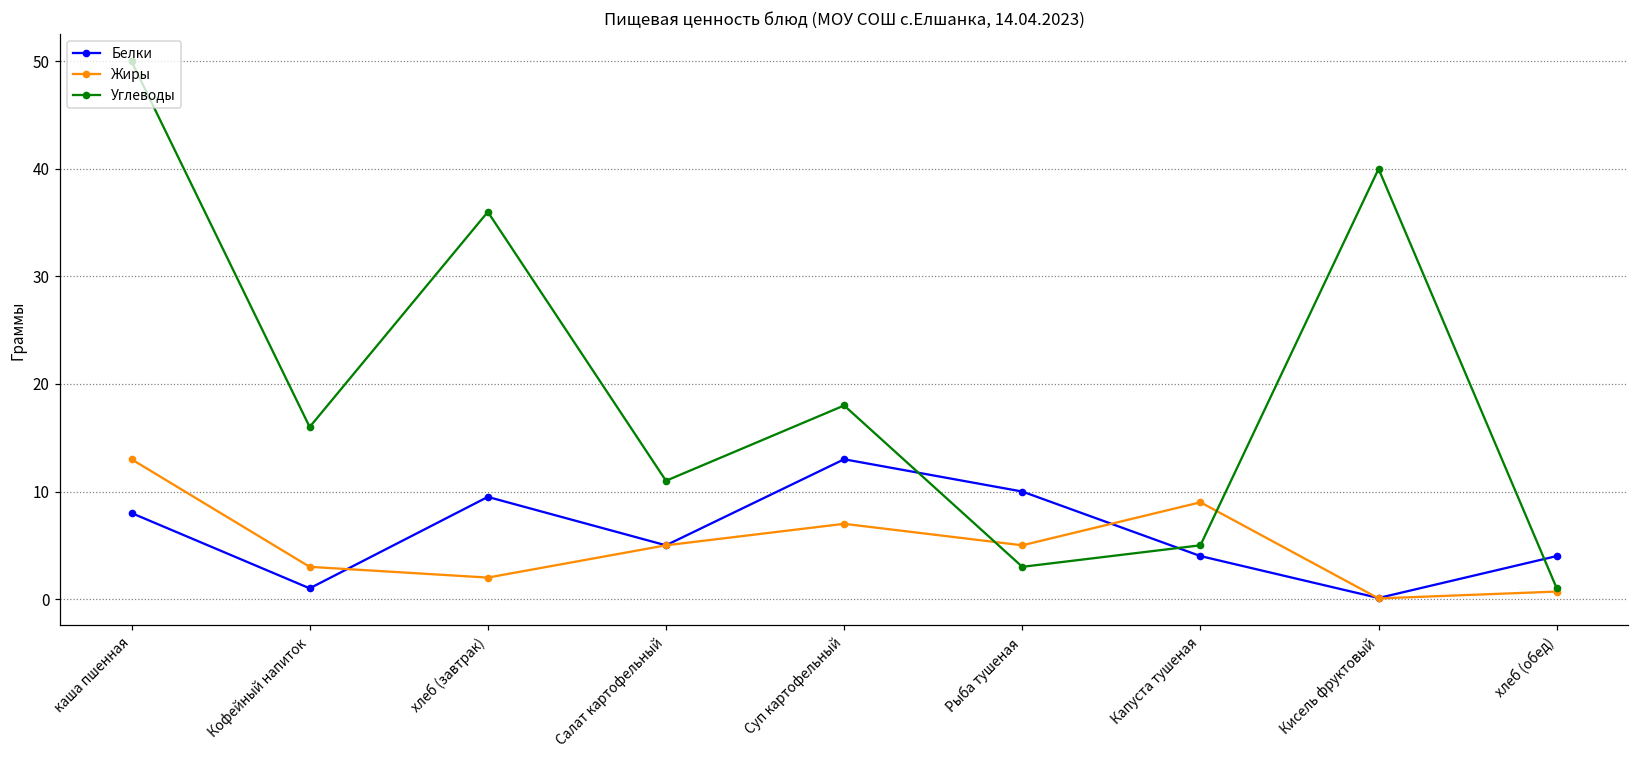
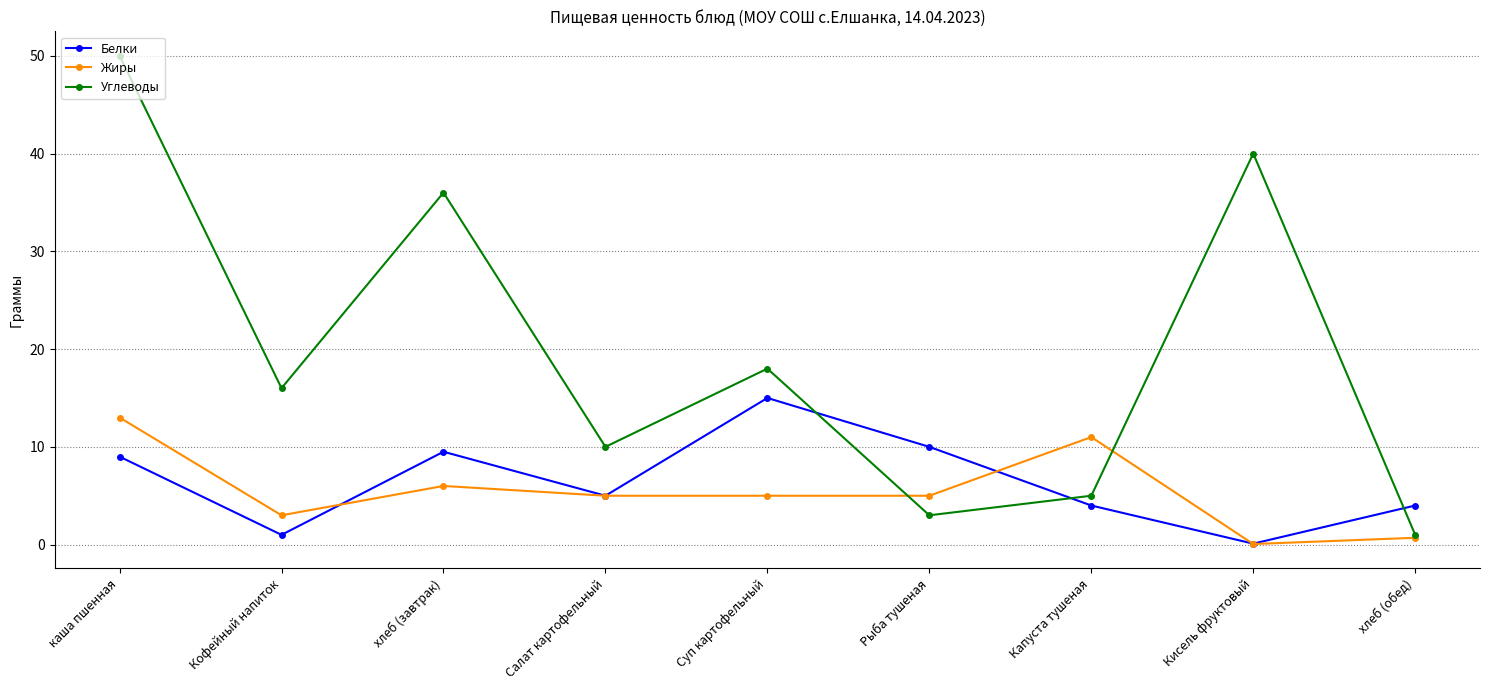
  {
    "Белки": {
-     "каша пшенная": 8,
+     "каша пшенная": 9,
      "Кофейный напиток": 1,
      "хлеб (завтрак)": 10,
-     "Суп картофельный": 13,
+     "Суп картофельный": 15,
      "Рыба тушеная": 10,
      "Капуста тушеная": 4,
      "хлеб (обед)": 4
    },
    "Жиры": {
      "каша пшенная": 13,
      "Кофейный напиток": 3,
-     "хлеб (завтрак)": 2,
-     "Суп картофельный": 7,
+     "хлеб (завтрак)": 6,
+     "Суп картофельный": 5,
      "Рыба тушеная": 5,
-     "Капуста тушеная": 9,
+     "Капуста тушеная": 11,
      "хлеб (обед)": 1
    },
    "Углеводы": {
      "Кофейный напиток": 16,
      "хлеб (завтрак)": 36,
-     "Салат картофельный": 11,
+     "Салат картофельный": 10,
      "Суп картофельный": 18,
      "Рыба тушеная": 3,
      "Капуста тушеная": 5,
      "Кисель фруктовый": 40,
      "хлеб (обед)": 1
    }
  }
